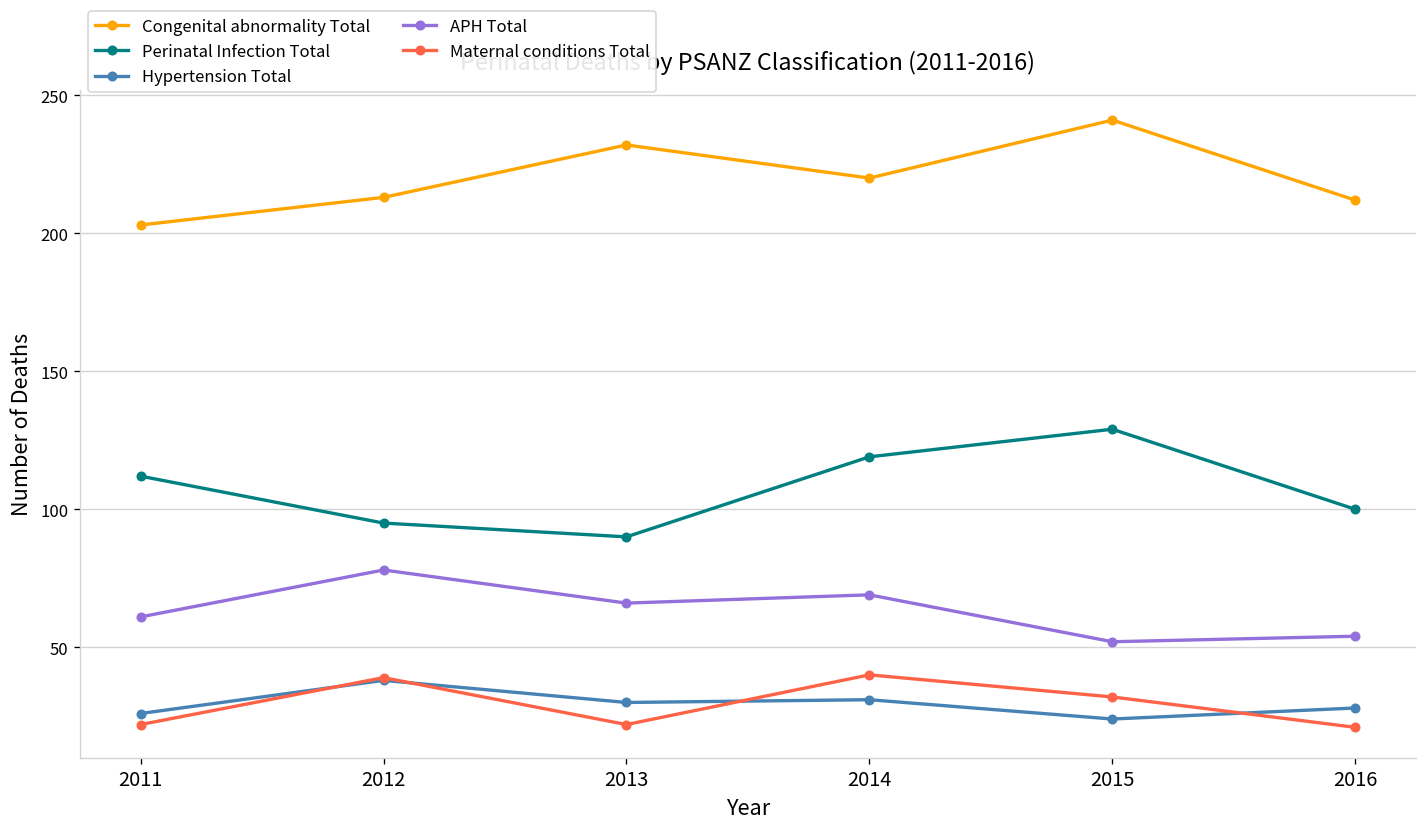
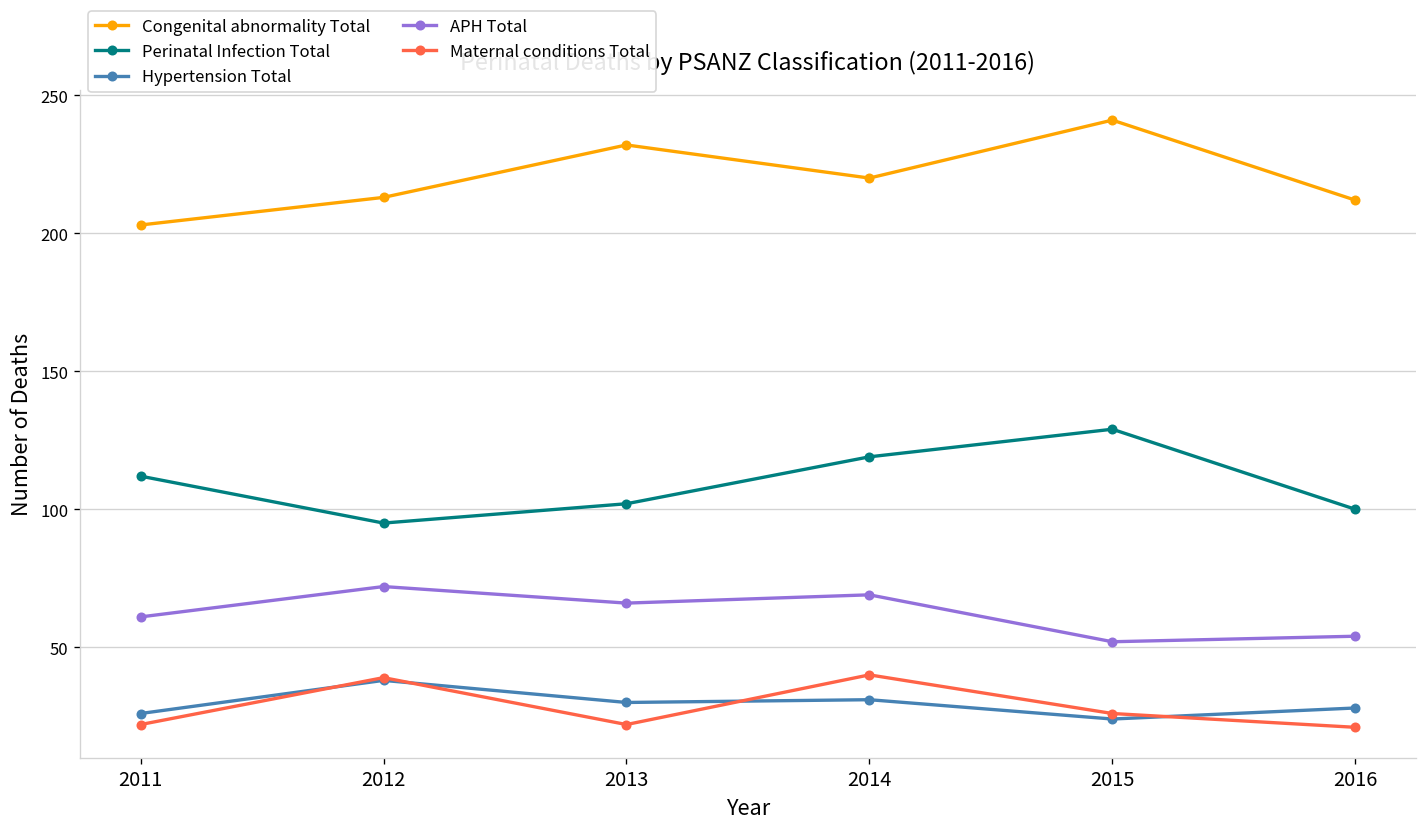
  {
    "Congenital abnormality Total": {
      "2011": 203,
      "2012": 213,
      "2013": 232,
      "2014": 220,
      "2015": 241,
      "2016": 212
    },
    "Perinatal Infection Total": {
      "2011": 112,
      "2012": 95,
-     "2013": 90,
+     "2013": 102,
      "2014": 119,
      "2015": 129,
      "2016": 100
    },
    "Hypertension Total": {
      "2011": 26,
      "2013": 30,
      "2014": 31,
      "2015": 24,
      "2016": 28
    },
    "APH Total": {
      "2011": 61,
-     "2012": 78,
+     "2012": 72,
      "2013": 66,
      "2014": 69,
      "2015": 52,
      "2016": 54
    },
    "Maternal conditions Total": {
      "2011": 22,
      "2013": 22,
      "2014": 40,
-     "2015": 32,
+     "2015": 26,
      "2016": 21
    }
  }
